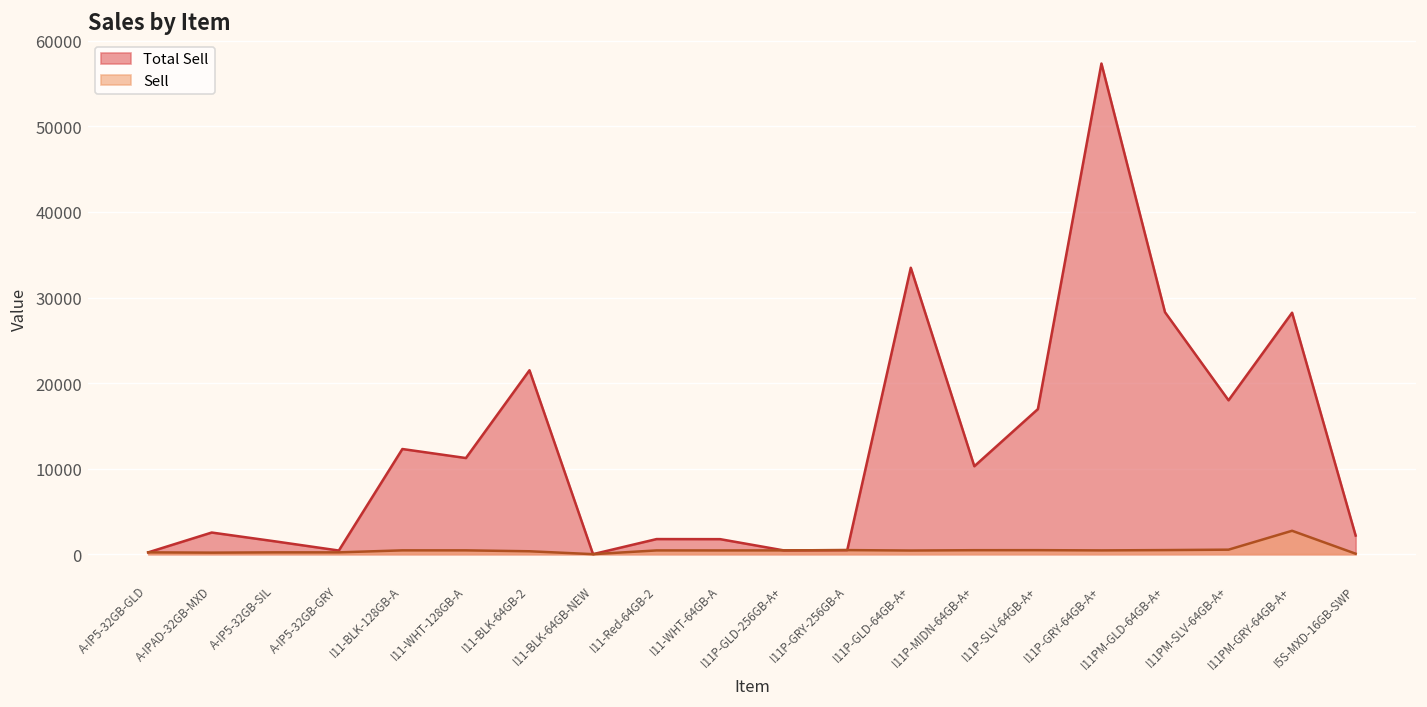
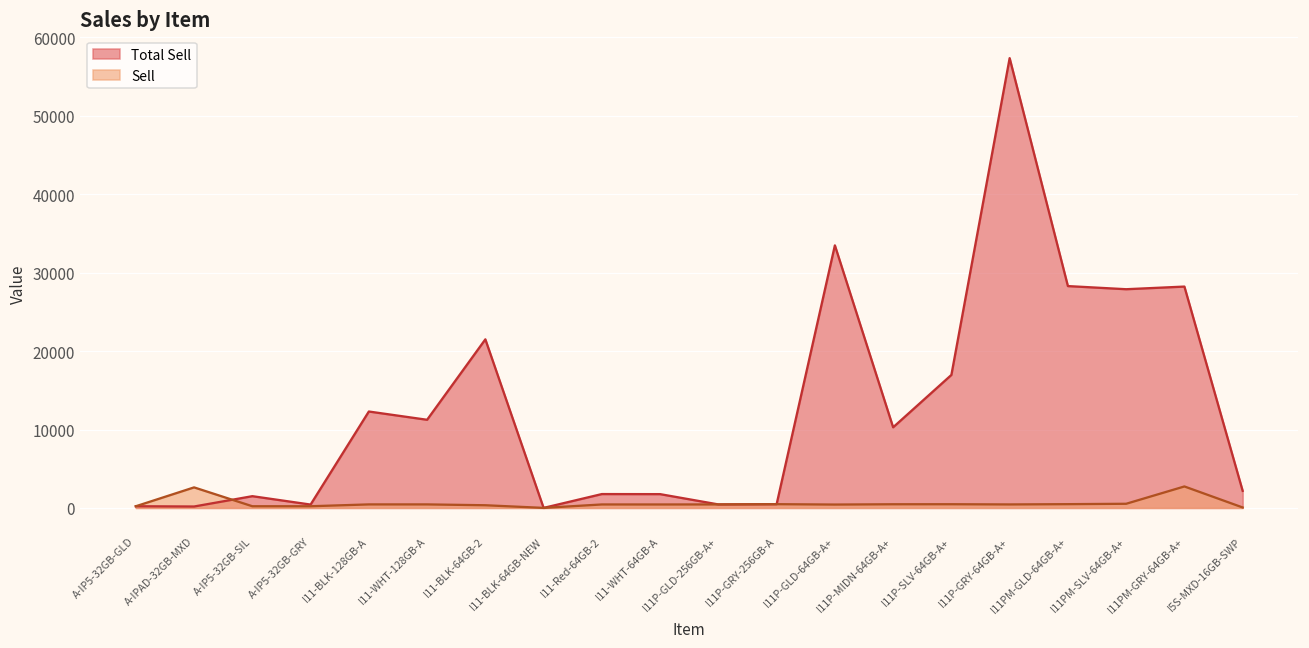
  {
    "Total Sell": {
-     "A-IPAD-32GB-MXD": 3000,
+     "A-IPAD-32GB-MXD": 0,
      "A-IP5-32GB-SIL": 1000,
      "I11-BLK-128GB-A": 12000,
      "I11-WHT-128GB-A": 11000,
      "I11-BLK-64GB-2": 21000,
      "I11-Red-64GB-2": 2000,
      "I11-WHT-64GB-A": 2000,
      "I11P-GLD-64GB-A+": 33000,
      "I11P-MIDN-64GB-A+": 10000,
      "I11P-SLV-64GB-A+": 17000,
      "I11P-GRY-64GB-A+": 57000,
      "I11PM-GLD-64GB-A+": 28000,
-     "I11PM-SLV-64GB-A+": 18000,
+     "I11PM-SLV-64GB-A+": 28000,
      "I11PM-GRY-64GB-A+": 28000,
      "I5S-MXD-16GB-SWP": 2000
    },
    "Sell": {
-     "A-IPAD-32GB-MXD": 0,
+     "A-IPAD-32GB-MXD": 3000,
      "A-IP5-32GB-SIL": 0,
      "I11-BLK-128GB-A": 0,
      "I11-WHT-128GB-A": 0,
      "I11-BLK-64GB-2": 0,
      "I11-Red-64GB-2": 0,
      "I11-WHT-64GB-A": 0,
      "I11P-GLD-64GB-A+": 0,
      "I11P-MIDN-64GB-A+": 0,
      "I11P-SLV-64GB-A+": 0,
      "I11P-GRY-64GB-A+": 0,
      "I11PM-GLD-64GB-A+": 0,
      "I11PM-SLV-64GB-A+": 1000,
      "I11PM-GRY-64GB-A+": 3000,
      "I5S-MXD-16GB-SWP": 0
    }
  }
